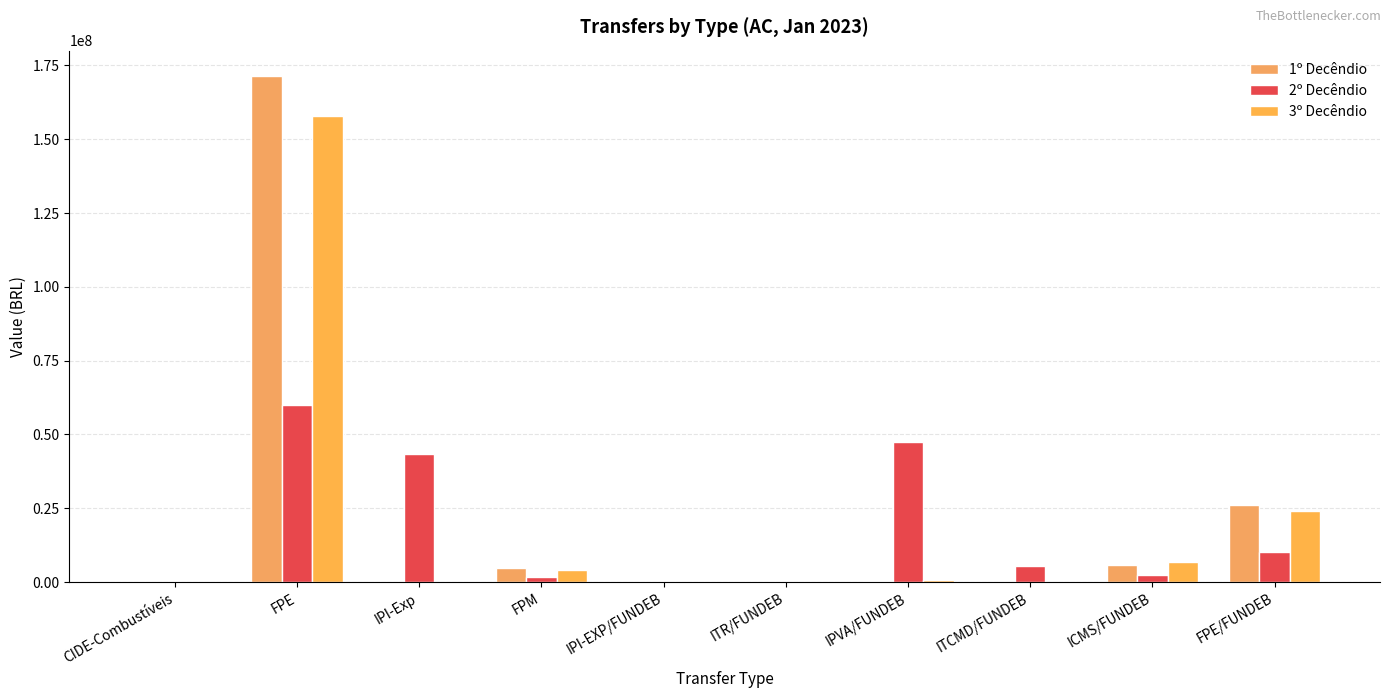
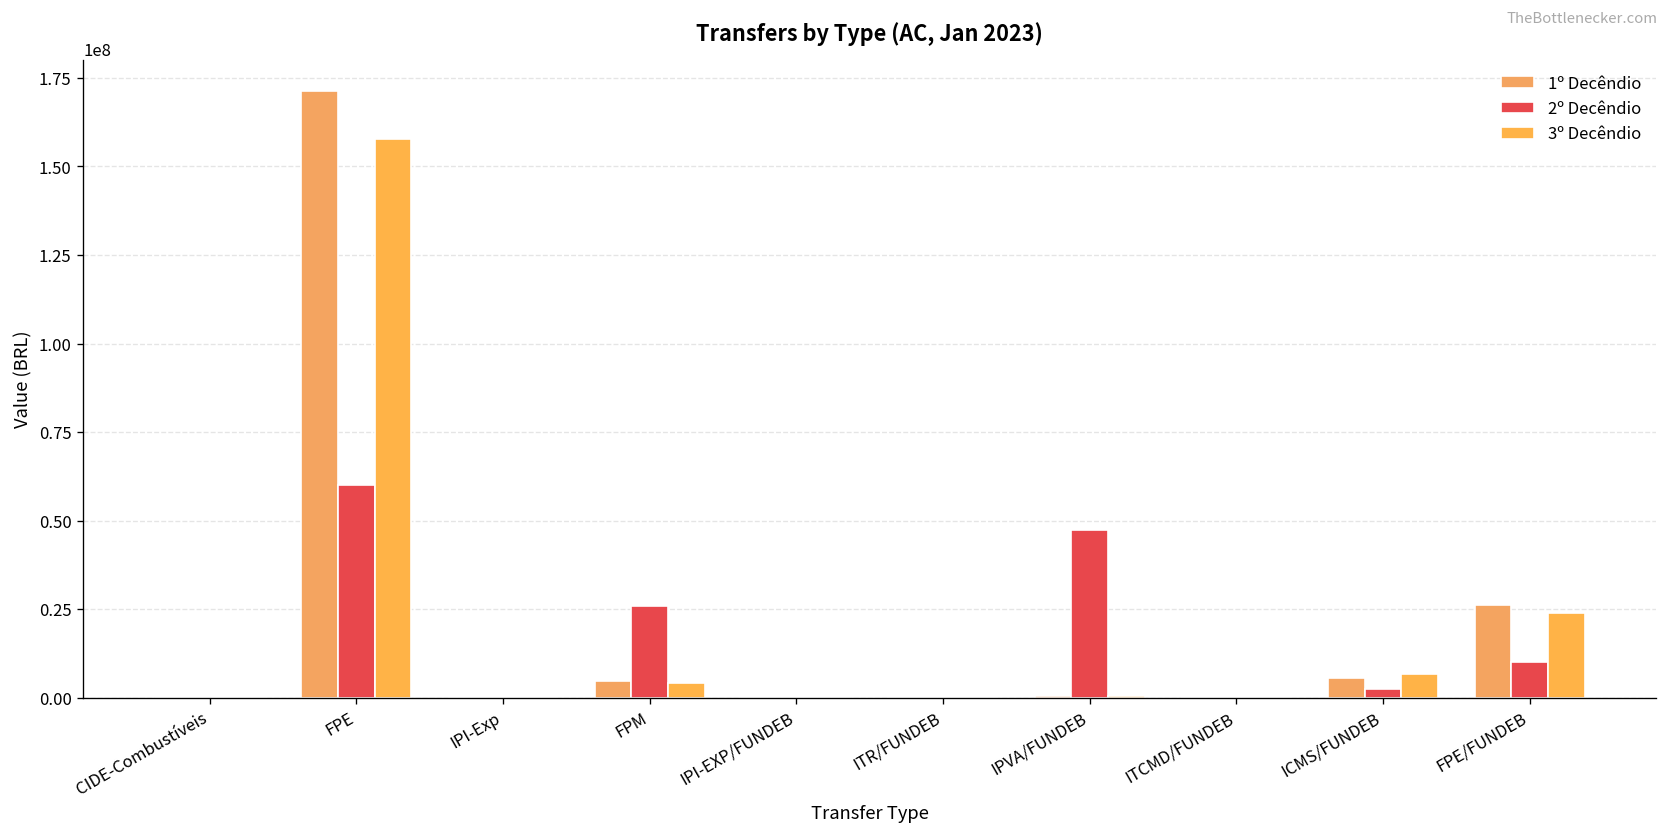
  {
    "2º Decêndio": {
      "CIDE-Combustíveis": 0,
      "FPE": 60000000,
-     "IPI-Exp": 43000000,
-     "FPM": 2000000,
+     "IPI-Exp": 0,
+     "FPM": 26000000,
      "IPVA/FUNDEB": 47000000,
-     "ITCMD/FUNDEB": 5000000,
+     "ITCMD/FUNDEB": 0,
      "ICMS/FUNDEB": 2000000,
      "FPE/FUNDEB": 10000000
    }
  }
